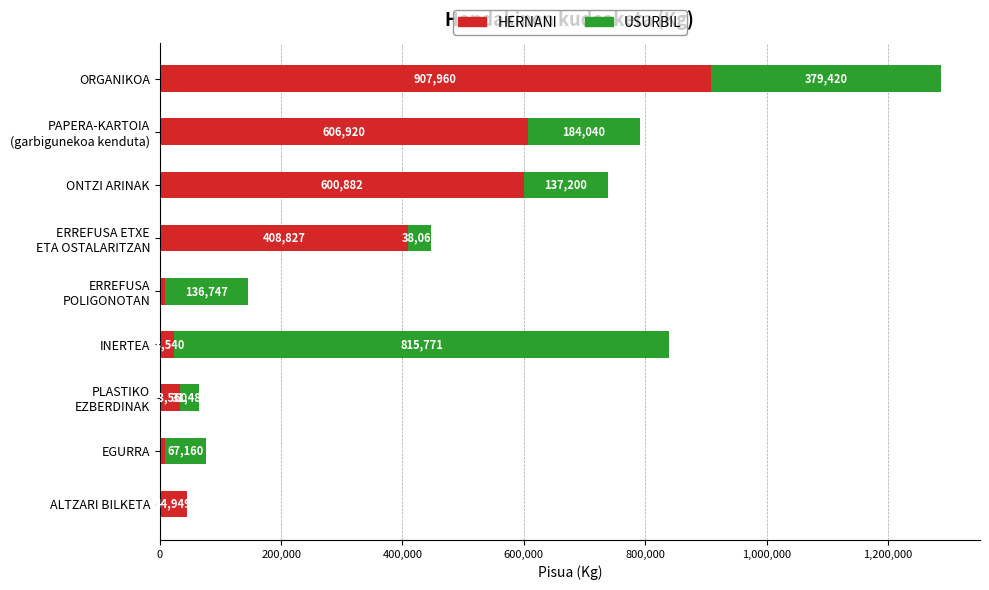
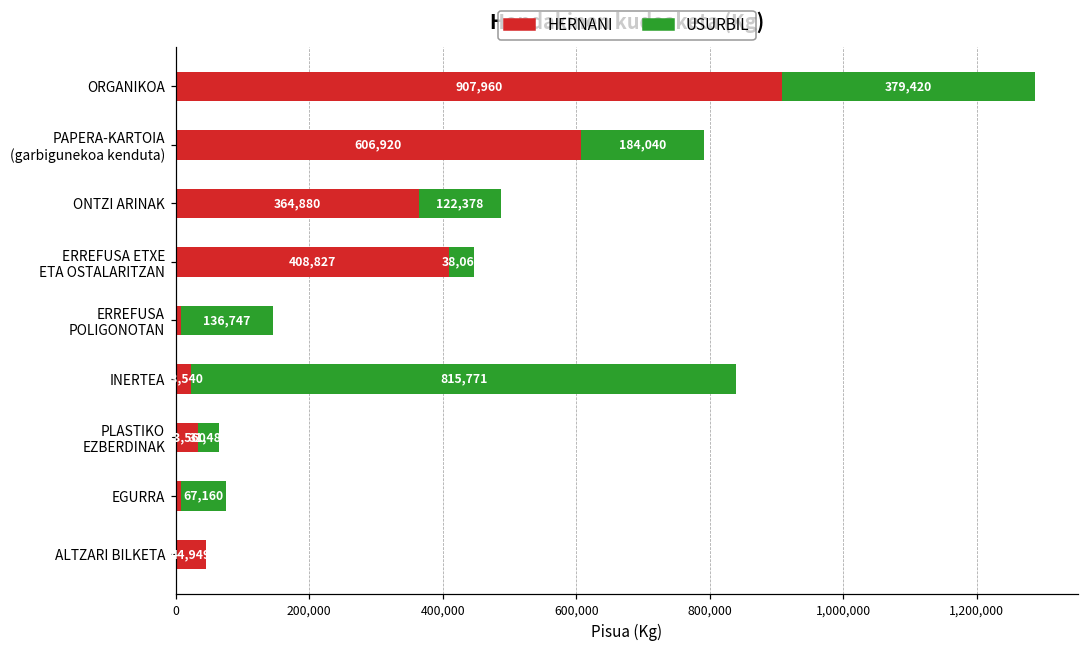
  {
    "HERNANI": {
      "ORGANIKOA": "907,960",
      "PAPERA-KARTOIA (garbigunekoa kenduta)": "606,920",
-     "ONTZI ARINAK": "600,882",
+     "ONTZI ARINAK": "364,880",
      "ERREFUSA ETXE ETA OSTALARITZAN": "408,827",
      "INERTEA": "23,540",
      "ALTZARI BILKETA": "44,949"
    },
    "USURBIL": {
      "ORGANIKOA": "379,420",
      "PAPERA-KARTOIA (garbigunekoa kenduta)": "184,040",
-     "ONTZI ARINAK": "137,200",
+     "ONTZI ARINAK": "122,378",
      "ERREFUSA ETXE ETA OSTALARITZAN": "38,060",
      "ERREFUSA POLIGONOTAN": "136,747",
      "INERTEA": "815,771",
      "EGURRA": "67,160"
    }
  }
